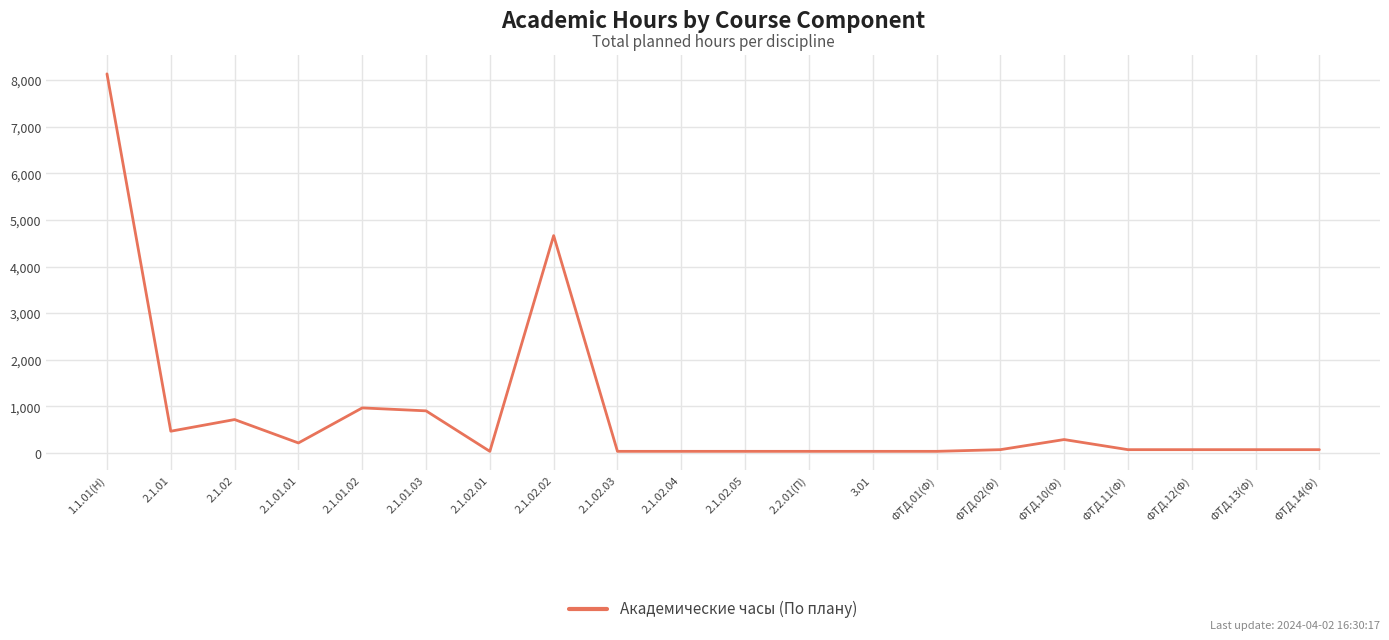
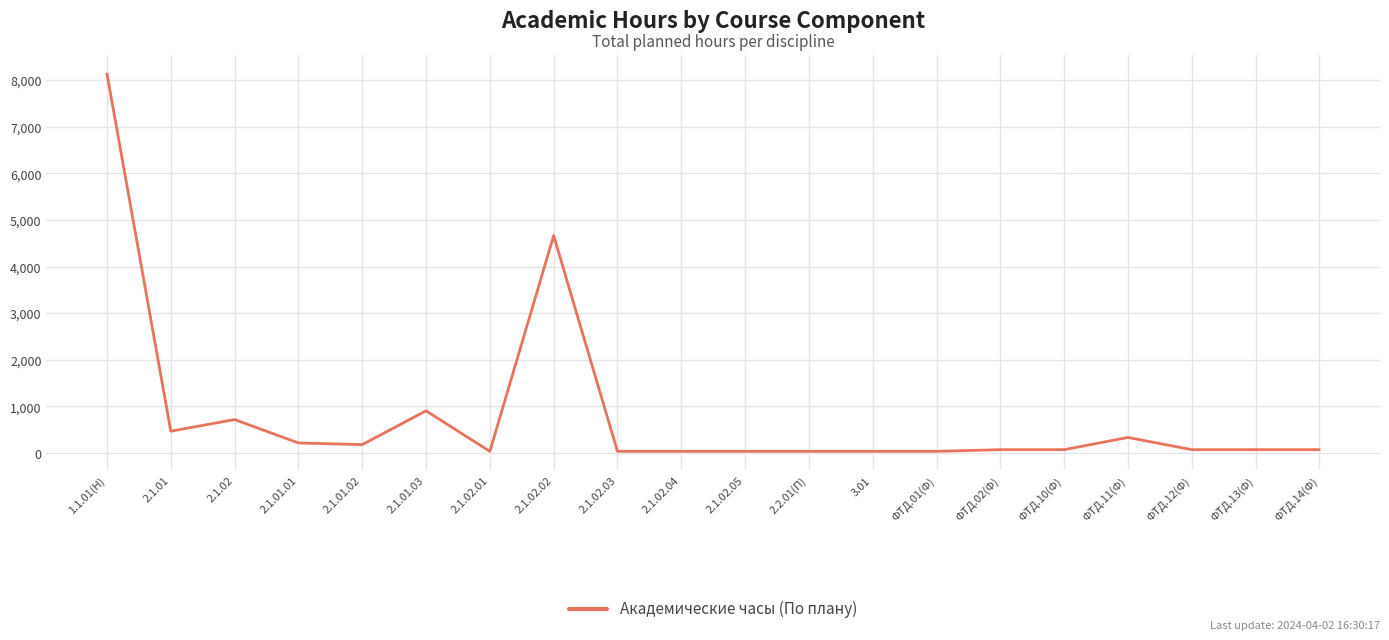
  {
    "1.1.01(Н)": "8,100",
    "2.1.01": "500",
    "2.1.02": "700",
    "2.1.01.01": "200",
-   "2.1.01.02": "1,000",
+   "2.1.01.02": "200",
    "2.1.01.03": "900",
    "2.1.02.01": "0",
    "2.1.02.02": "4,700",
    "2.1.02.03": "0",
    "2.1.02.04": "0",
    "2.1.02.05": "0",
    "2.2.01(П)": "0",
    "3.01": "0",
    "ФТД.01(Ф)": "0",
    "ФТД.02(Ф)": "100",
-   "ФТД.10(Ф)": "300",
-   "ФТД.11(Ф)": "100",
+   "ФТД.10(Ф)": "100",
+   "ФТД.11(Ф)": "300",
    "ФТД.12(Ф)": "100",
    "ФТД.13(Ф)": "100",
    "ФТД.14(Ф)": "100"
  }
